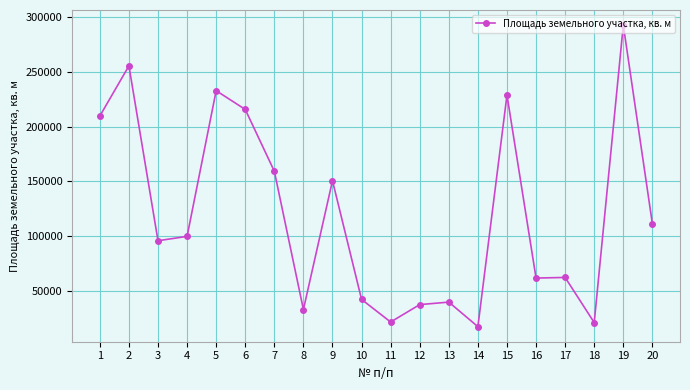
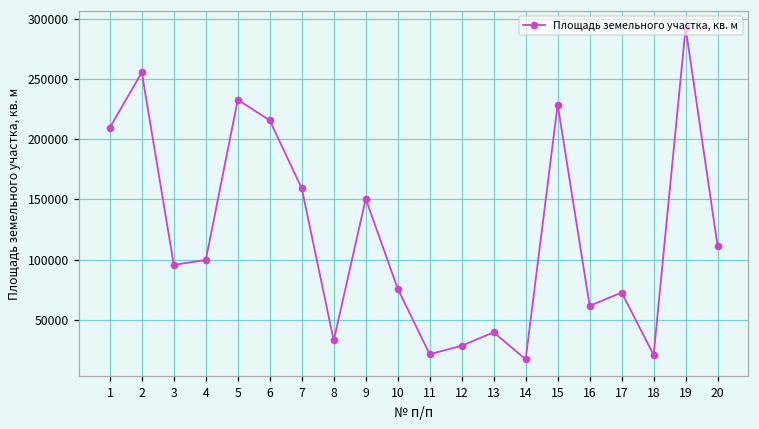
  {
    "1": 210000,
    "2": 255000,
    "3": 96000,
    "4": 100000,
    "5": 233000,
    "6": 216000,
    "7": 159000,
    "8": 33000,
    "9": 151000,
-   "10": 42000,
+   "10": 76000,
    "11": 21000,
-   "12": 37000,
+   "12": 28000,
    "13": 40000,
    "14": 17000,
    "15": 229000,
    "16": 62000,
-   "17": 62000,
+   "17": 73000,
    "18": 21000,
    "20": 111000
  }
